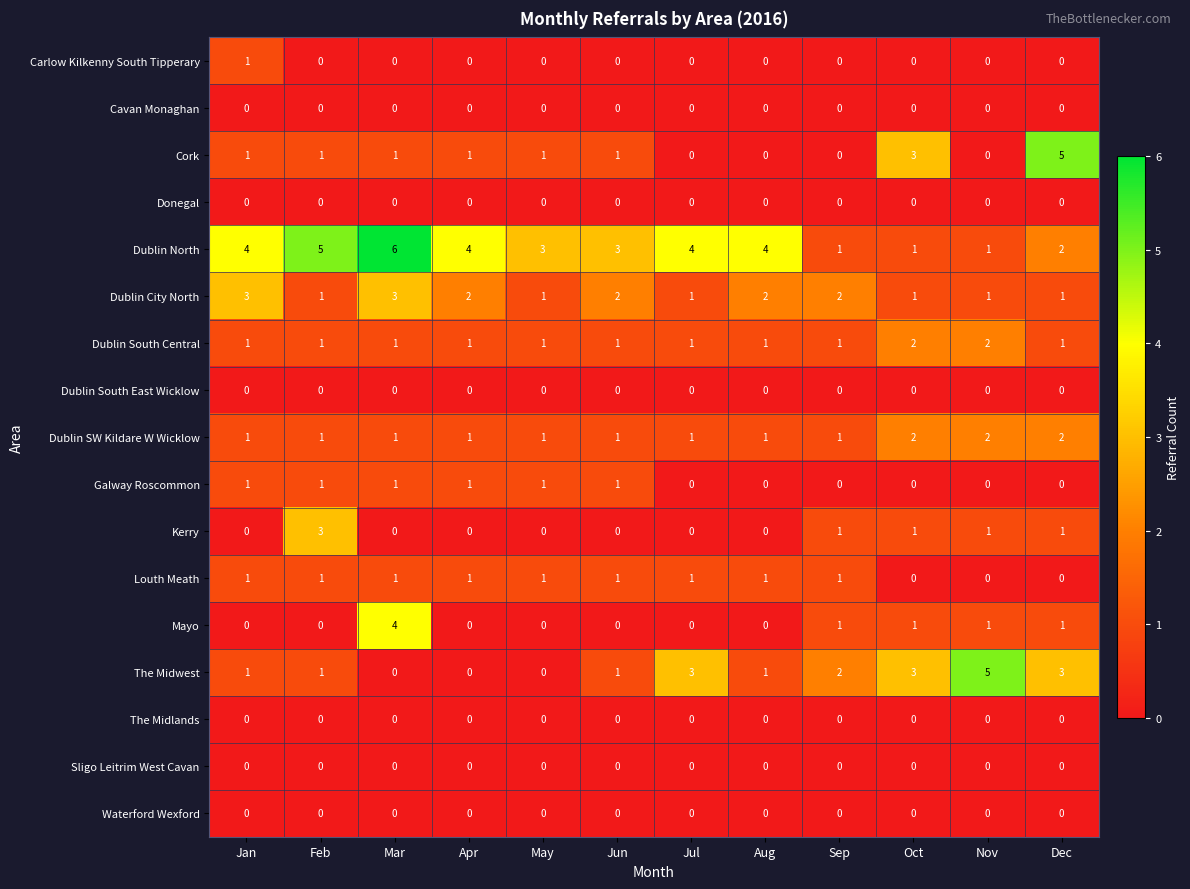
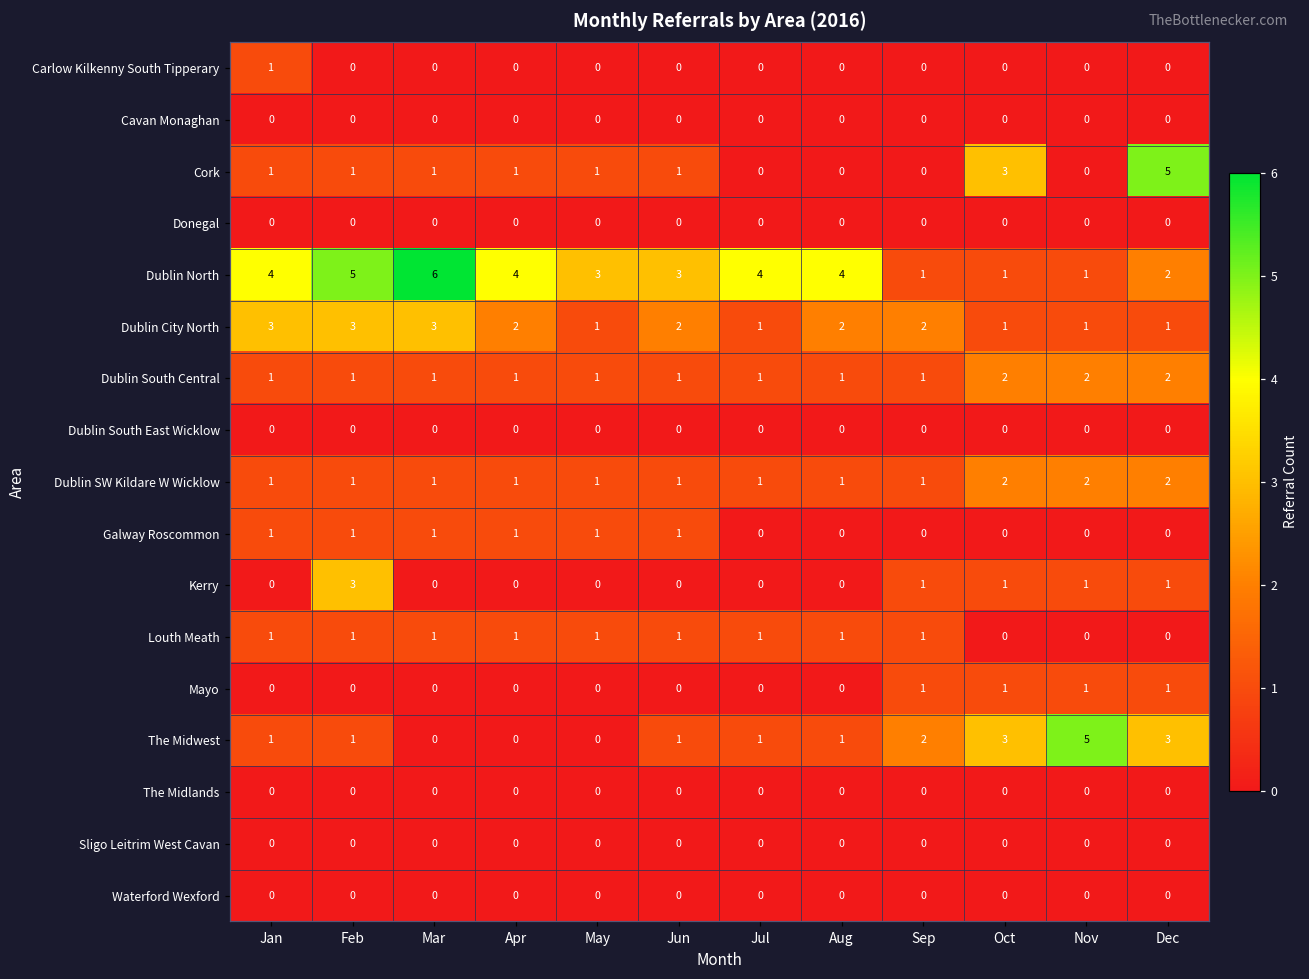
  {
    "Dublin City North": {
      "Jan": 3,
-     "Feb": 1,
+     "Feb": 3,
      "Mar": 3,
      "Apr": 2,
      "May": 1,
      "Jun": 2,
      "Jul": 1,
      "Aug": 2,
      "Sep": 2,
      "Oct": 1,
      "Nov": 1,
      "Dec": 1
    },
    "Dublin South Central": {
      "Jan": 1,
      "Feb": 1,
      "Mar": 1,
      "Apr": 1,
      "May": 1,
      "Jun": 1,
      "Jul": 1,
      "Aug": 1,
      "Sep": 1,
      "Oct": 2,
      "Nov": 2,
-     "Dec": 1
+     "Dec": 2
    },
    "Mayo": {
      "Jan": 0,
      "Feb": 0,
-     "Mar": 4,
+     "Mar": 0,
      "Apr": 0,
      "May": 0,
      "Jun": 0,
      "Jul": 0,
      "Aug": 0,
      "Sep": 1,
      "Oct": 1,
      "Nov": 1,
      "Dec": 1
    },
    "The Midwest": {
      "Jan": 1,
      "Feb": 1,
      "Mar": 0,
      "Apr": 0,
      "May": 0,
      "Jun": 1,
-     "Jul": 3,
+     "Jul": 1,
      "Aug": 1,
      "Sep": 2,
      "Oct": 3,
      "Nov": 5,
      "Dec": 3
    }
  }
